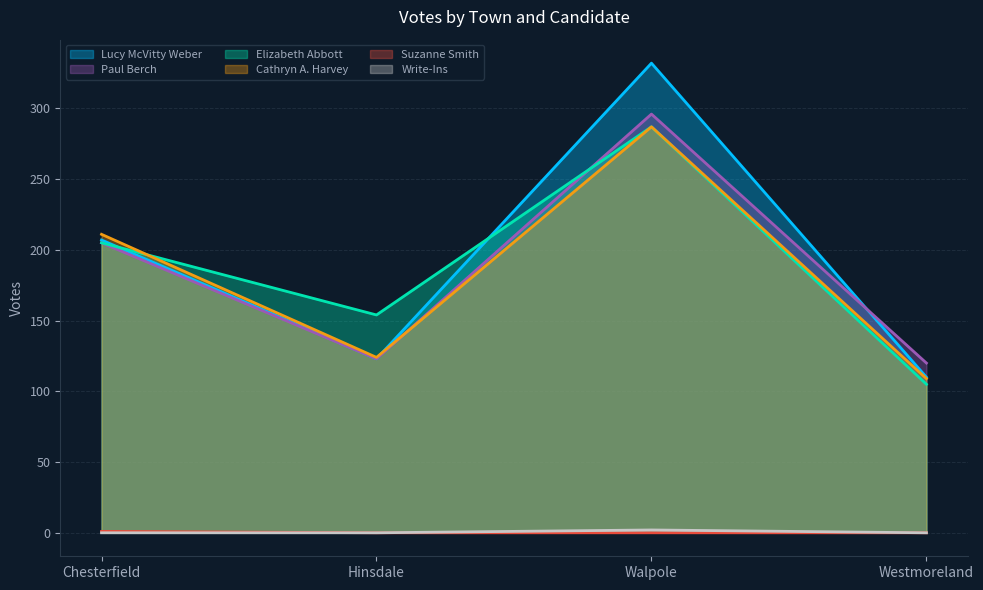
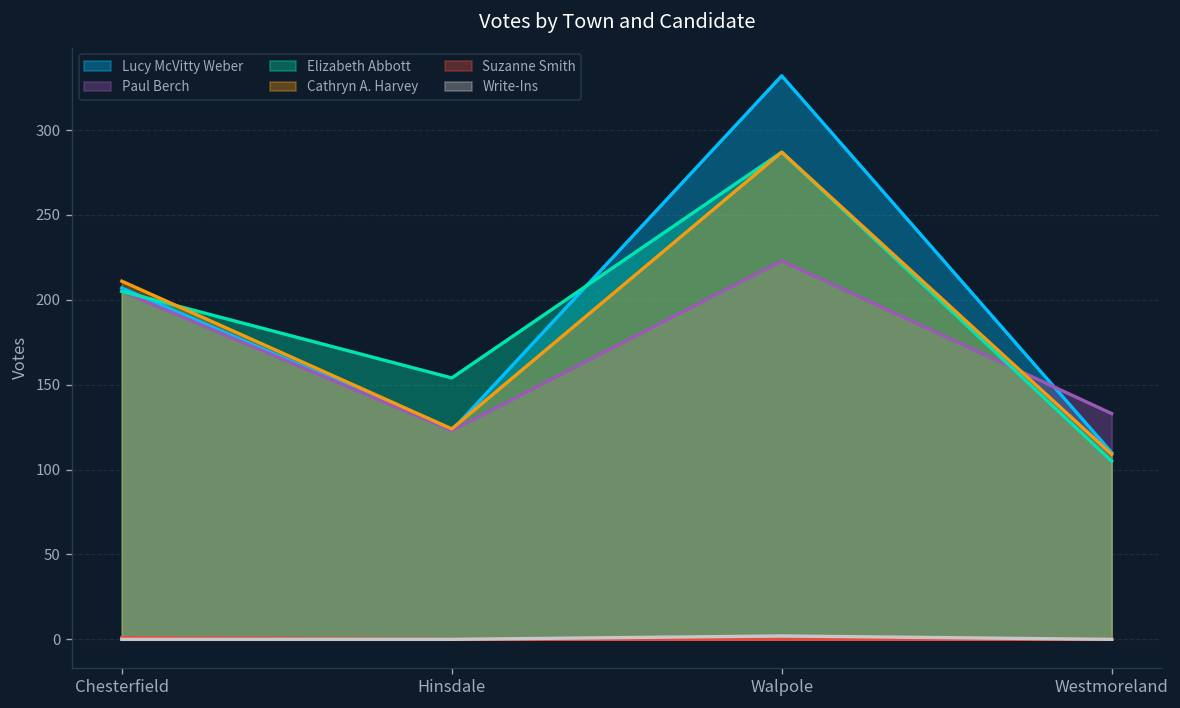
  {
    "Paul Berch": {
-     "Walpole": 296,
-     "Westmoreland": 120
+     "Walpole": 223,
+     "Westmoreland": 133
    },
    "Write-Ins": {
      "Walpole": 2
    }
  }
